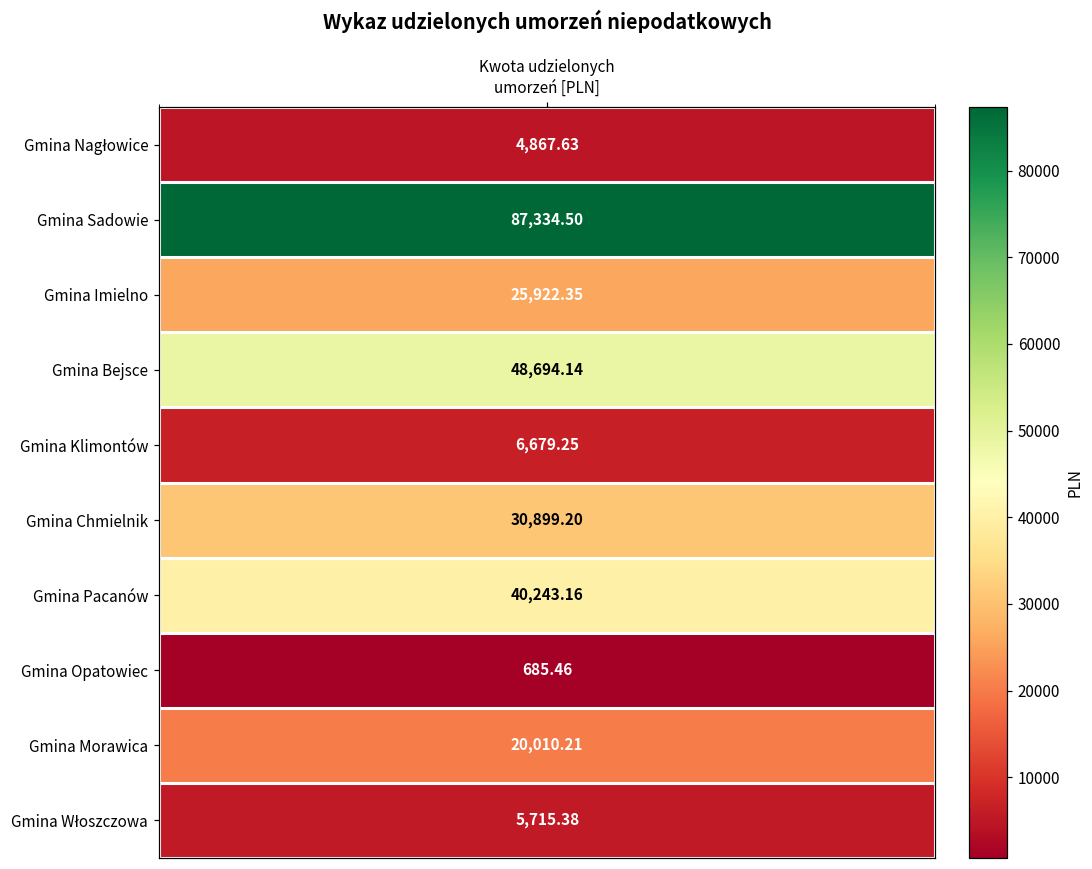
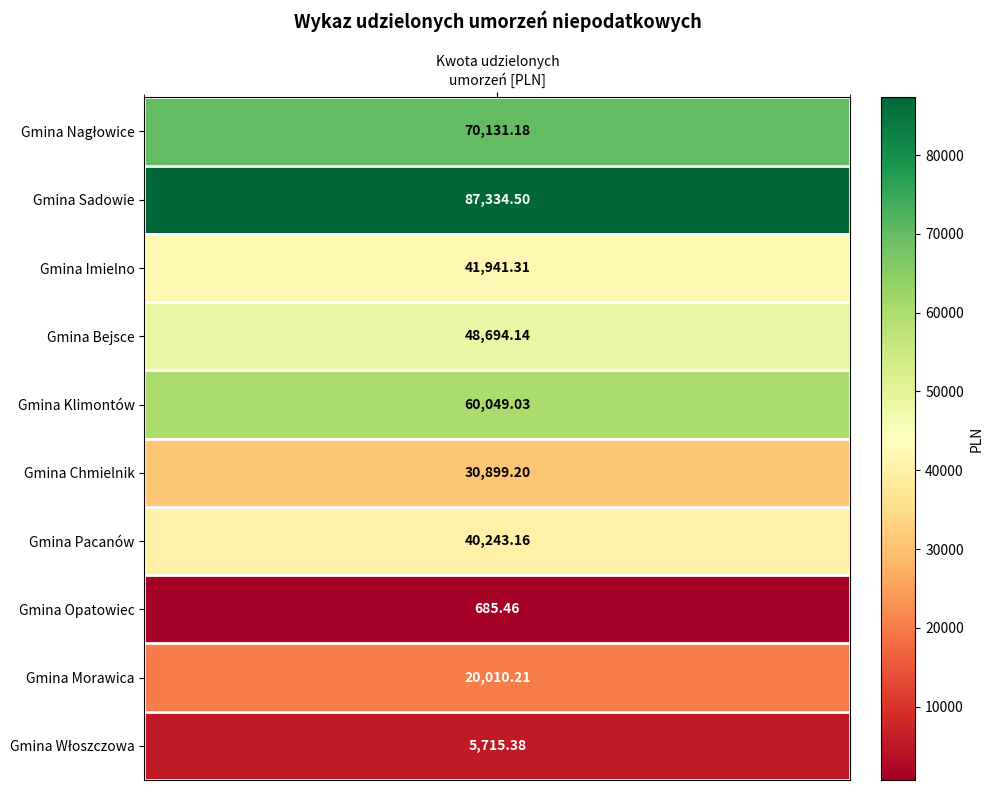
  {
    "Gmina Nagłowice": {
-     "Kwota udzielonych umorzeń [PLN]": "4,867.63"
+     "Kwota udzielonych umorzeń [PLN]": "70,131.18"
    },
    "Gmina Sadowie": {
      "Kwota udzielonych umorzeń [PLN]": "87,334.50"
    },
    "Gmina Imielno": {
-     "Kwota udzielonych umorzeń [PLN]": "25,922.35"
+     "Kwota udzielonych umorzeń [PLN]": "41,941.31"
    },
    "Gmina Bejsce": {
      "Kwota udzielonych umorzeń [PLN]": "48,694.14"
    },
    "Gmina Klimontów": {
-     "Kwota udzielonych umorzeń [PLN]": "6,679.25"
+     "Kwota udzielonych umorzeń [PLN]": "60,049.03"
    },
    "Gmina Chmielnik": {
      "Kwota udzielonych umorzeń [PLN]": "30,899.20"
    },
    "Gmina Pacanów": {
      "Kwota udzielonych umorzeń [PLN]": "40,243.16"
    },
    "Gmina Opatowiec": {
      "Kwota udzielonych umorzeń [PLN]": "685.46"
    },
    "Gmina Morawica": {
      "Kwota udzielonych umorzeń [PLN]": "20,010.21"
    },
    "Gmina Włoszczowa": {
      "Kwota udzielonych umorzeń [PLN]": "5,715.38"
    }
  }
